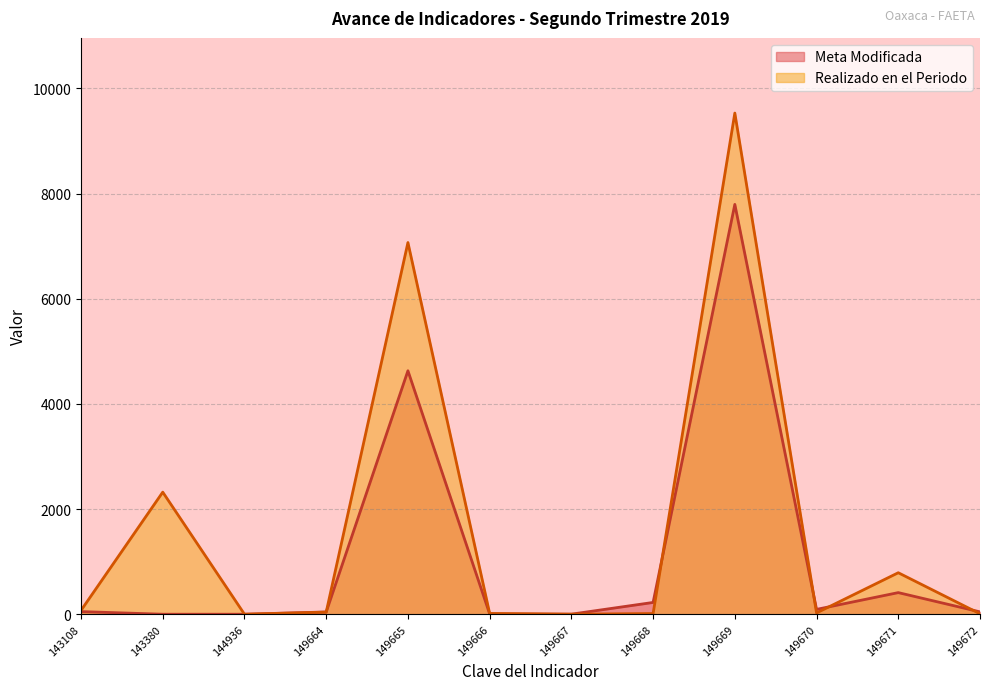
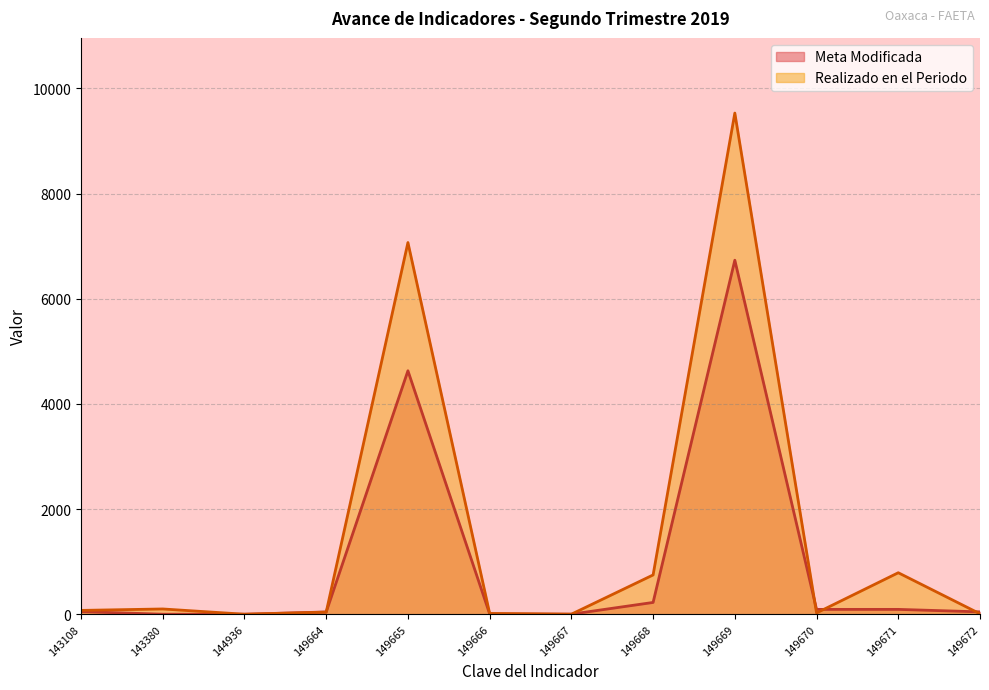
  {
    "Meta Modificada": {
      "143380": 0,
      "149665": 4600,
      "149668": 200,
-     "149669": 7800,
+     "149669": 6700,
      "149670": 100,
-     "149671": 400
+     "149671": 100
    },
    "Realizado en el Periodo": {
-     "143380": 2300,
+     "143380": 100,
      "149665": 7100,
-     "149668": 0,
+     "149668": 700,
      "149669": 9500,
      "149670": 0,
      "149671": 800
    }
  }
